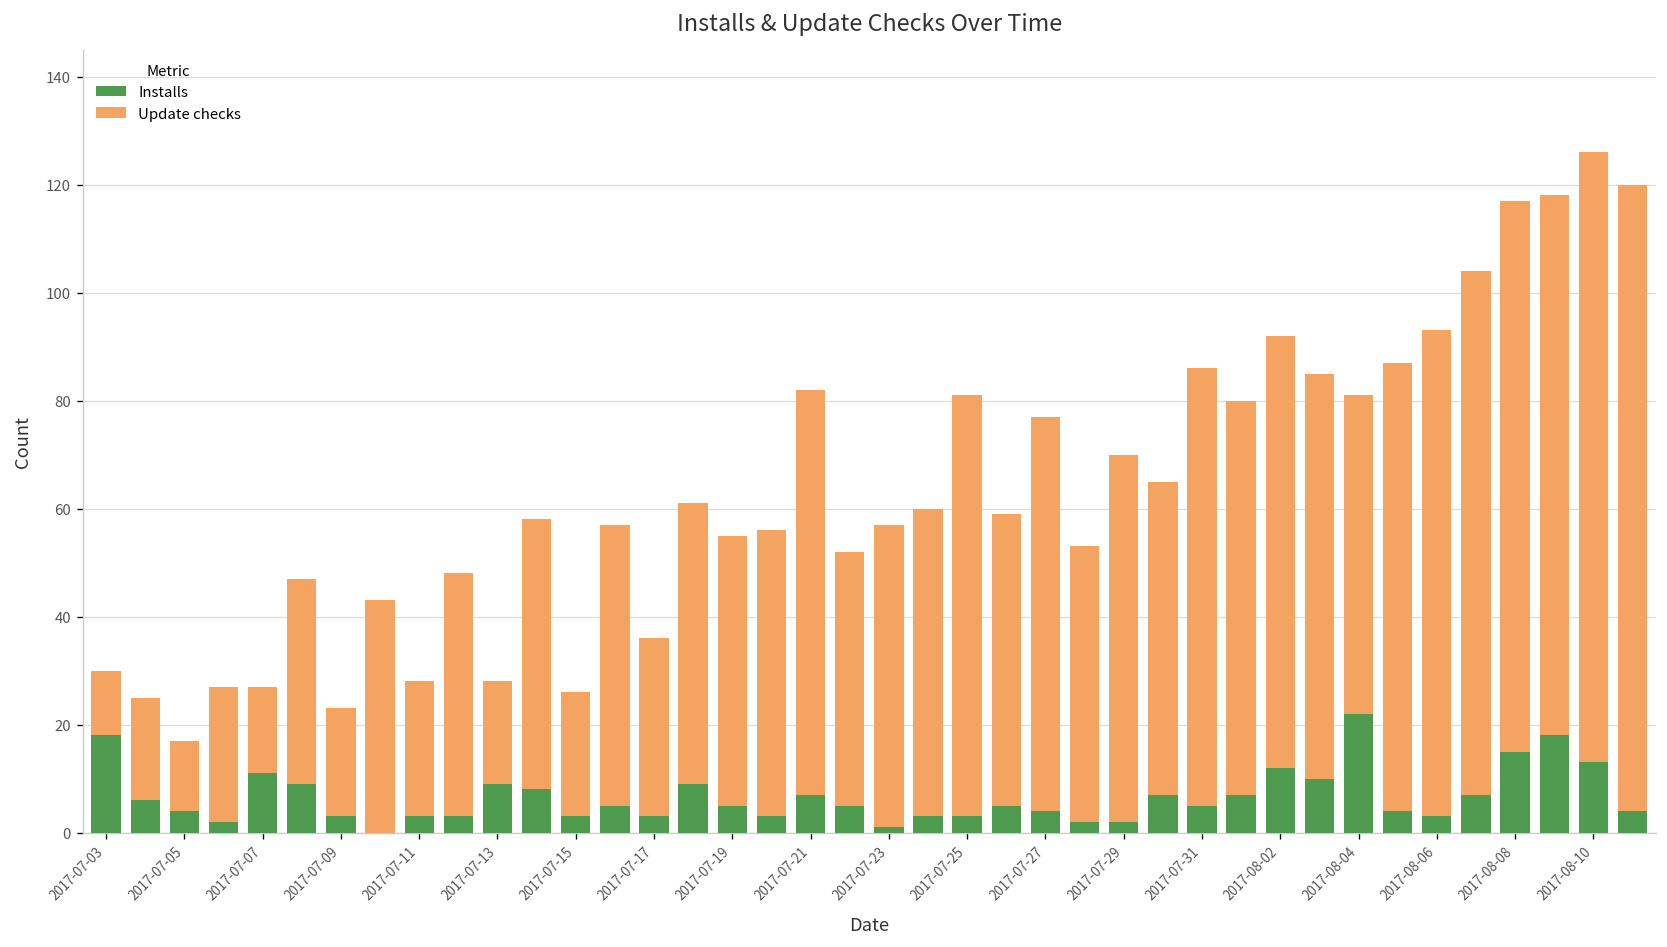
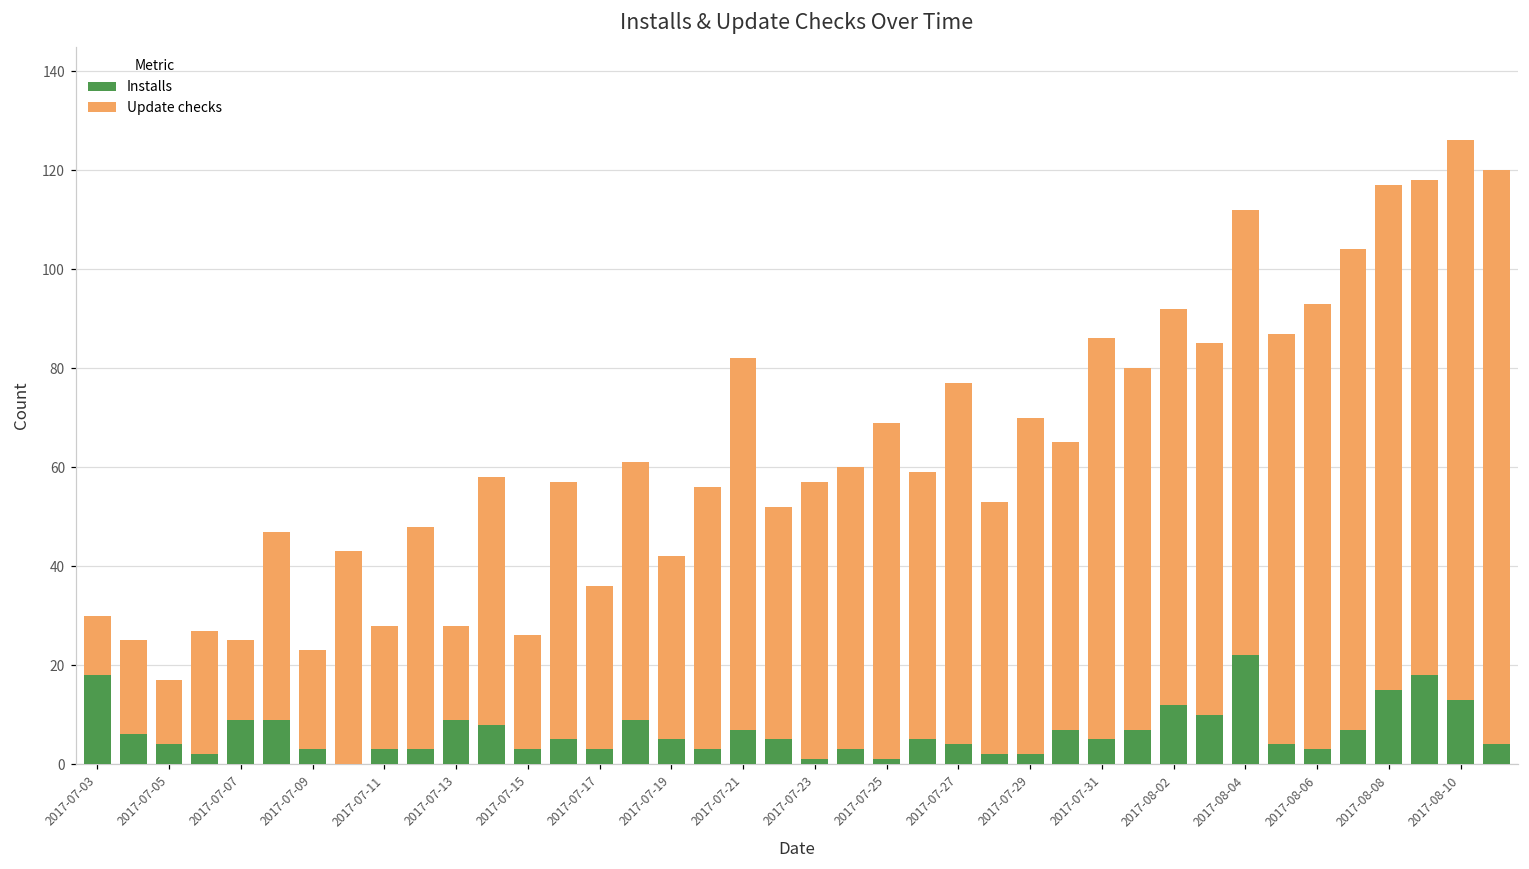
  {
    "Installs": {
      "2017-07-03": 18,
      "2017-07-05": 4,
-     "2017-07-07": 11,
+     "2017-07-07": 9,
      "2017-07-09": 3,
      "2017-07-11": 3,
      "2017-07-13": 9,
      "2017-07-15": 3,
      "2017-07-17": 3,
      "2017-07-19": 5,
      "2017-07-21": 7,
      "2017-07-23": 1,
-     "2017-07-25": 3,
+     "2017-07-25": 1,
      "2017-07-27": 4,
      "2017-07-29": 2,
      "2017-07-31": 5,
      "2017-08-02": 12,
      "2017-08-04": 22,
      "2017-08-06": 3,
      "2017-08-08": 15,
      "2017-08-10": 13
    },
    "Update checks": {
      "2017-07-03": 12,
      "2017-07-05": 13,
      "2017-07-07": 16,
      "2017-07-09": 20,
      "2017-07-11": 25,
      "2017-07-13": 19,
      "2017-07-15": 23,
      "2017-07-17": 33,
-     "2017-07-19": 50,
+     "2017-07-19": 37,
      "2017-07-21": 75,
      "2017-07-23": 56,
-     "2017-07-25": 78,
+     "2017-07-25": 68,
      "2017-07-27": 73,
      "2017-07-29": 68,
      "2017-07-31": 81,
      "2017-08-02": 80,
-     "2017-08-04": 59,
+     "2017-08-04": 90,
      "2017-08-06": 90,
      "2017-08-08": 102,
      "2017-08-10": 113
    }
  }
